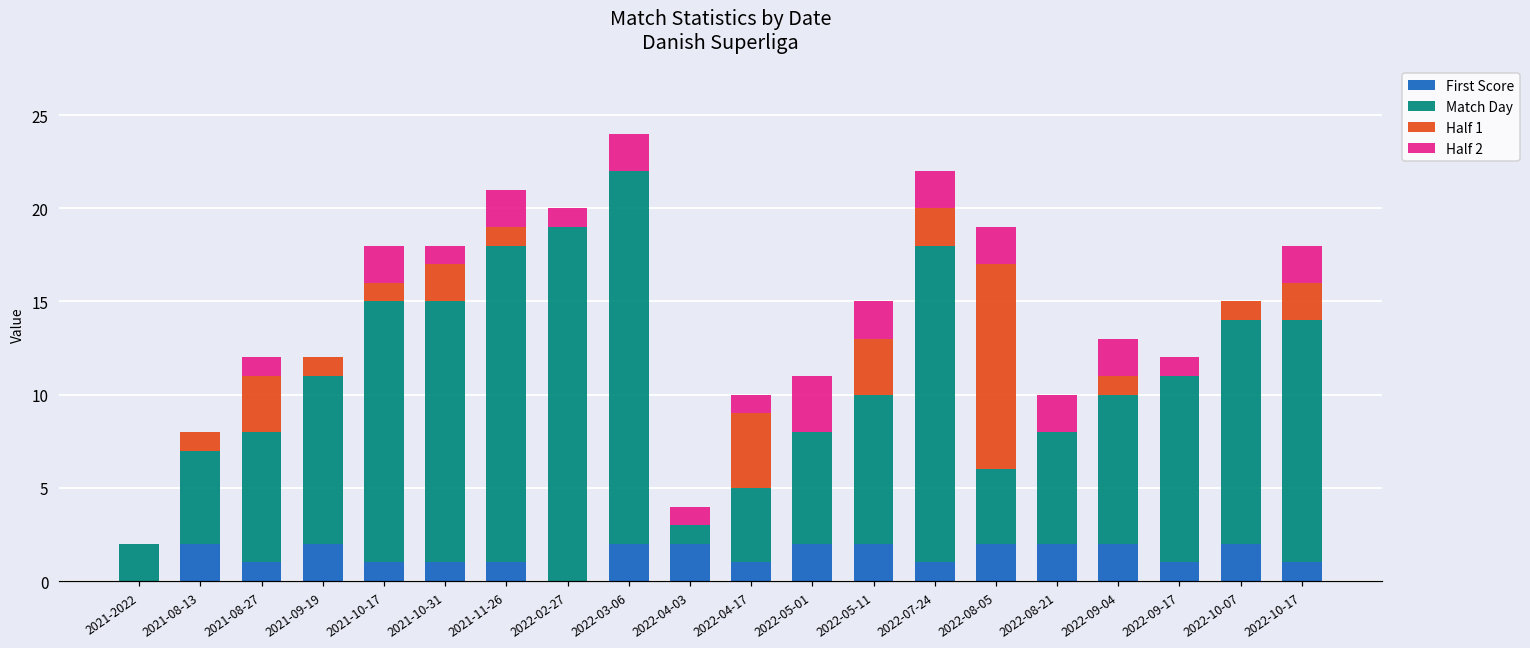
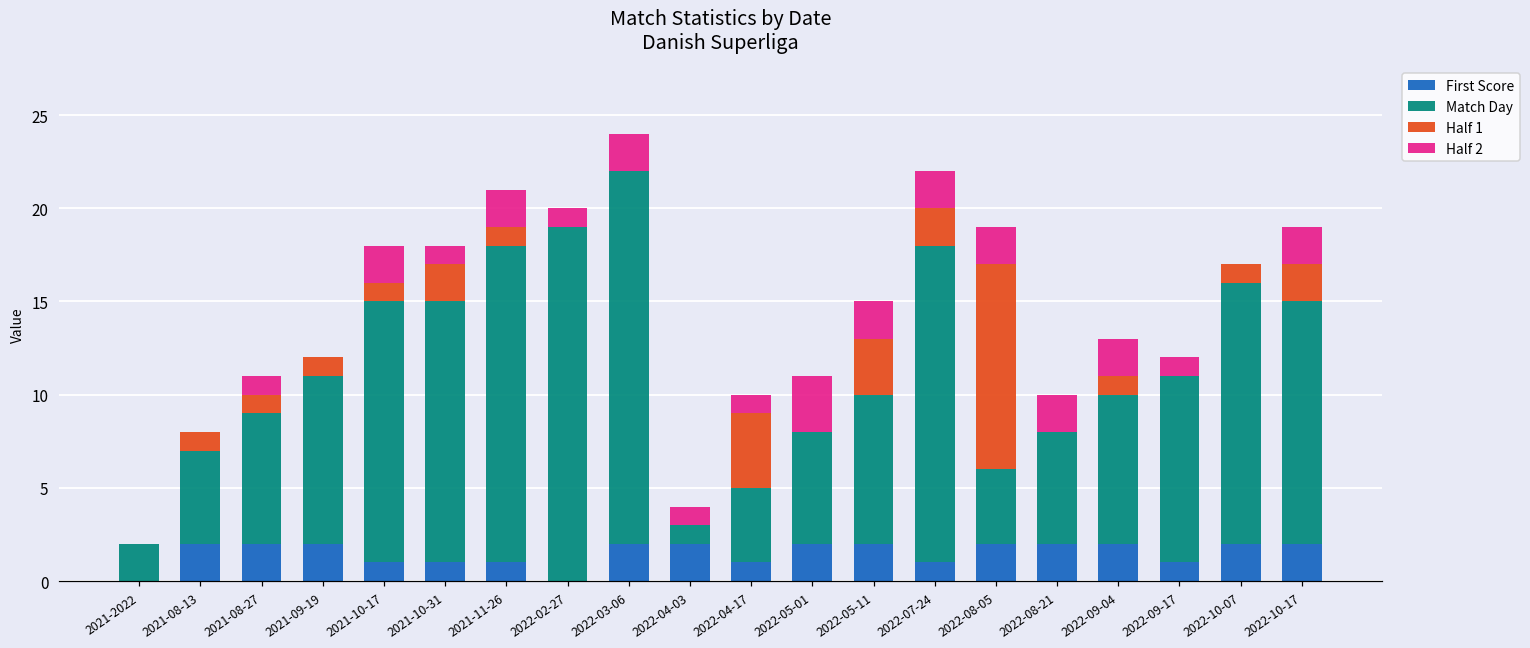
  {
    "First Score": {
      "2021-2022": 0,
      "2021-08-13": 2,
-     "2021-08-27": 1,
+     "2021-08-27": 2,
      "2021-09-19": 2,
      "2021-10-17": 1,
      "2021-10-31": 1,
      "2021-11-26": 1,
      "2022-02-27": 0,
      "2022-03-06": 2,
      "2022-04-03": 2,
      "2022-04-17": 1,
      "2022-05-01": 2,
      "2022-05-11": 2,
      "2022-07-24": 1,
      "2022-08-05": 2,
      "2022-08-21": 2,
      "2022-09-04": 2,
      "2022-09-17": 1,
      "2022-10-07": 2,
-     "2022-10-17": 1
+     "2022-10-17": 2
    },
    "Match Day": {
      "2021-2022": 2,
      "2021-08-13": 5,
      "2021-08-27": 7,
      "2021-09-19": 9,
      "2021-10-17": 14,
      "2021-10-31": 14,
      "2021-11-26": 17,
      "2022-02-27": 19,
      "2022-03-06": 20,
      "2022-04-03": 1,
      "2022-04-17": 4,
      "2022-05-01": 6,
      "2022-05-11": 8,
      "2022-07-24": 17,
      "2022-08-05": 4,
      "2022-08-21": 6,
      "2022-09-04": 8,
      "2022-09-17": 10,
-     "2022-10-07": 12,
+     "2022-10-07": 14,
      "2022-10-17": 13
    },
    "Half 1": {
      "2021-2022": 0,
      "2021-08-13": 1,
-     "2021-08-27": 3,
+     "2021-08-27": 1,
      "2021-09-19": 1,
      "2021-10-17": 1,
      "2021-10-31": 2,
      "2021-11-26": 1,
      "2022-02-27": 0,
      "2022-03-06": 0,
      "2022-04-03": 0,
      "2022-04-17": 4,
      "2022-05-01": 0,
      "2022-05-11": 3,
      "2022-07-24": 2,
      "2022-08-05": 11,
      "2022-08-21": 0,
      "2022-09-04": 1,
      "2022-09-17": 0,
      "2022-10-07": 1,
      "2022-10-17": 2
    },
    "Half 2": {
      "2021-2022": 0,
      "2021-08-13": 0,
      "2021-08-27": 1,
      "2021-09-19": 0,
      "2021-10-17": 2,
      "2021-10-31": 1,
      "2021-11-26": 2,
      "2022-02-27": 1,
      "2022-03-06": 2,
      "2022-04-03": 1,
      "2022-04-17": 1,
      "2022-05-01": 3,
      "2022-05-11": 2,
      "2022-07-24": 2,
      "2022-08-05": 2,
      "2022-08-21": 2,
      "2022-09-04": 2,
      "2022-09-17": 1,
      "2022-10-07": 0,
      "2022-10-17": 2
    }
  }
